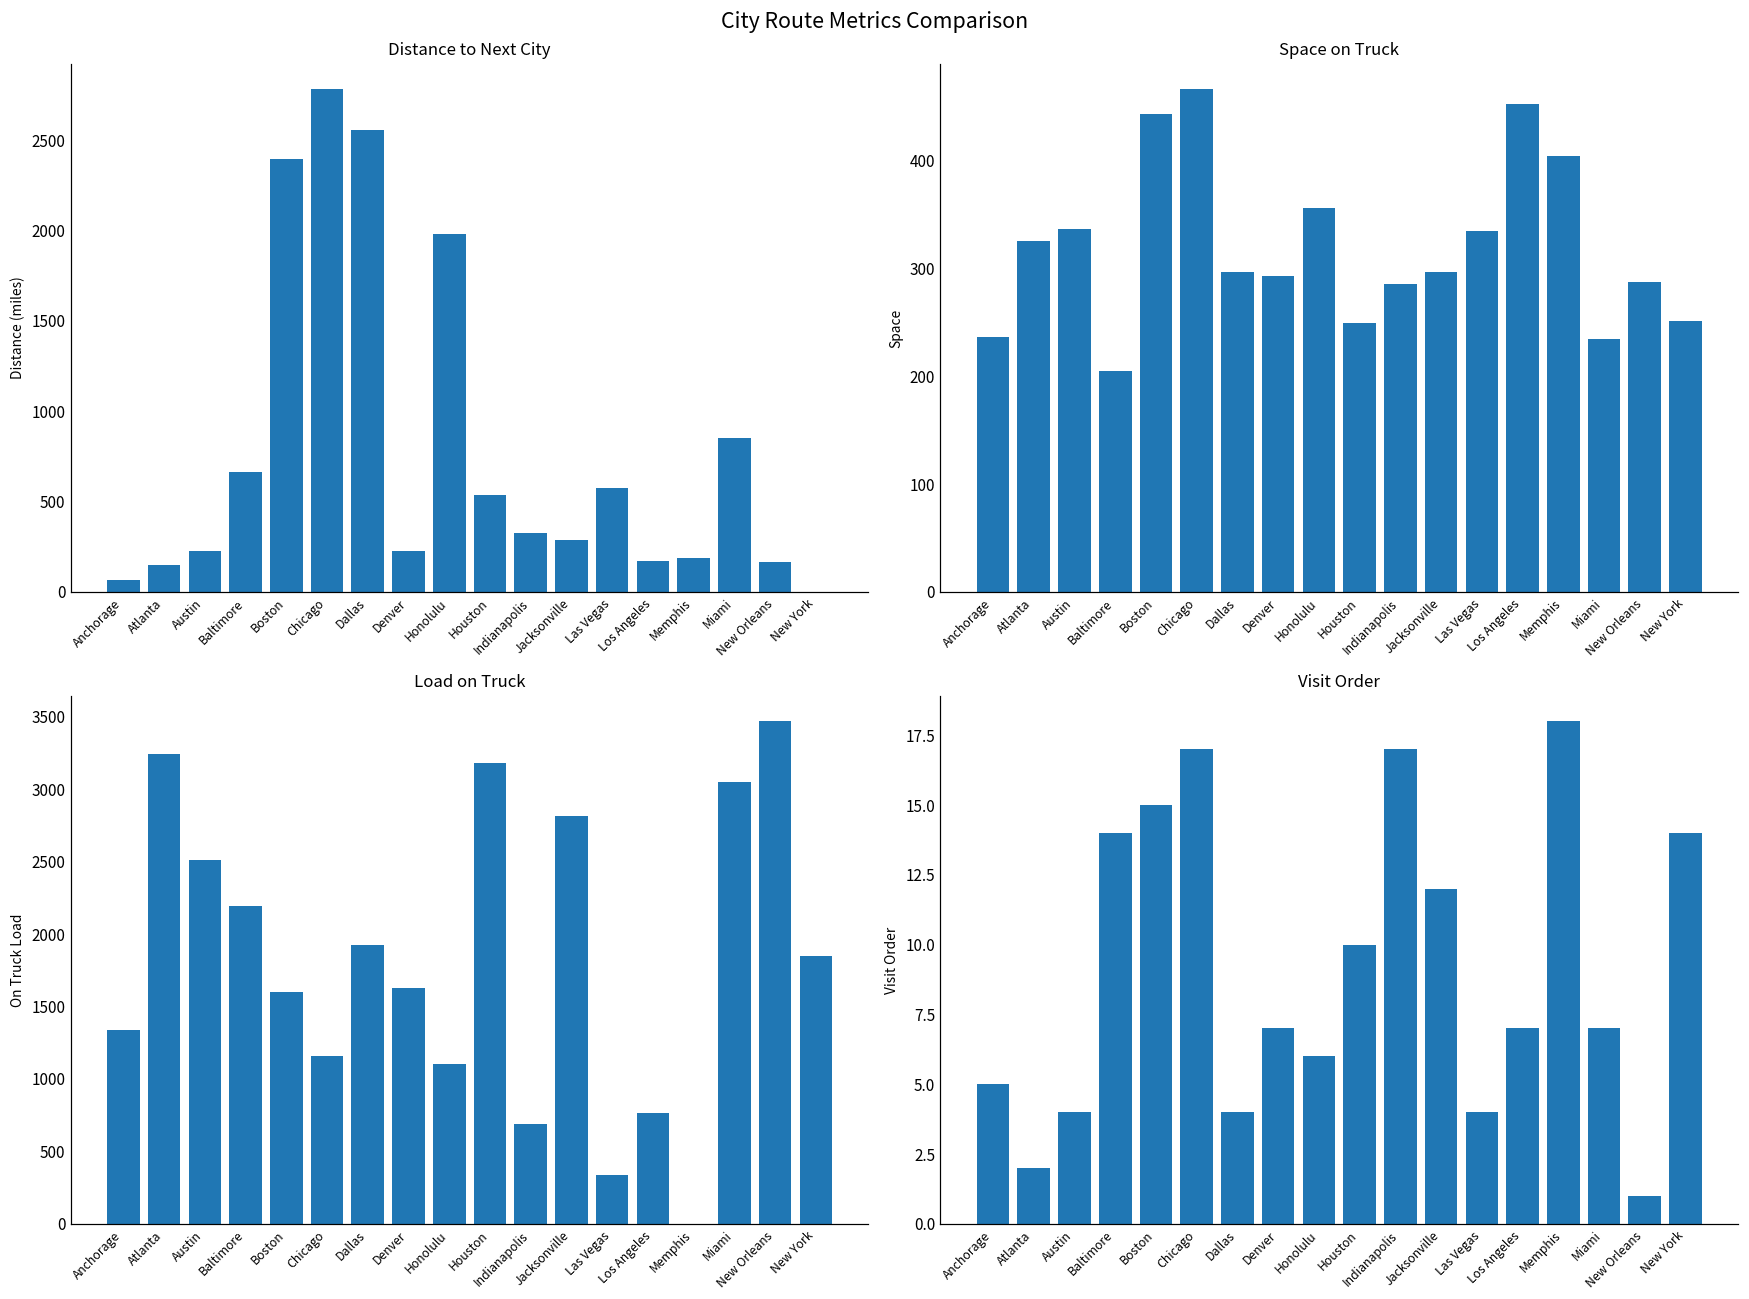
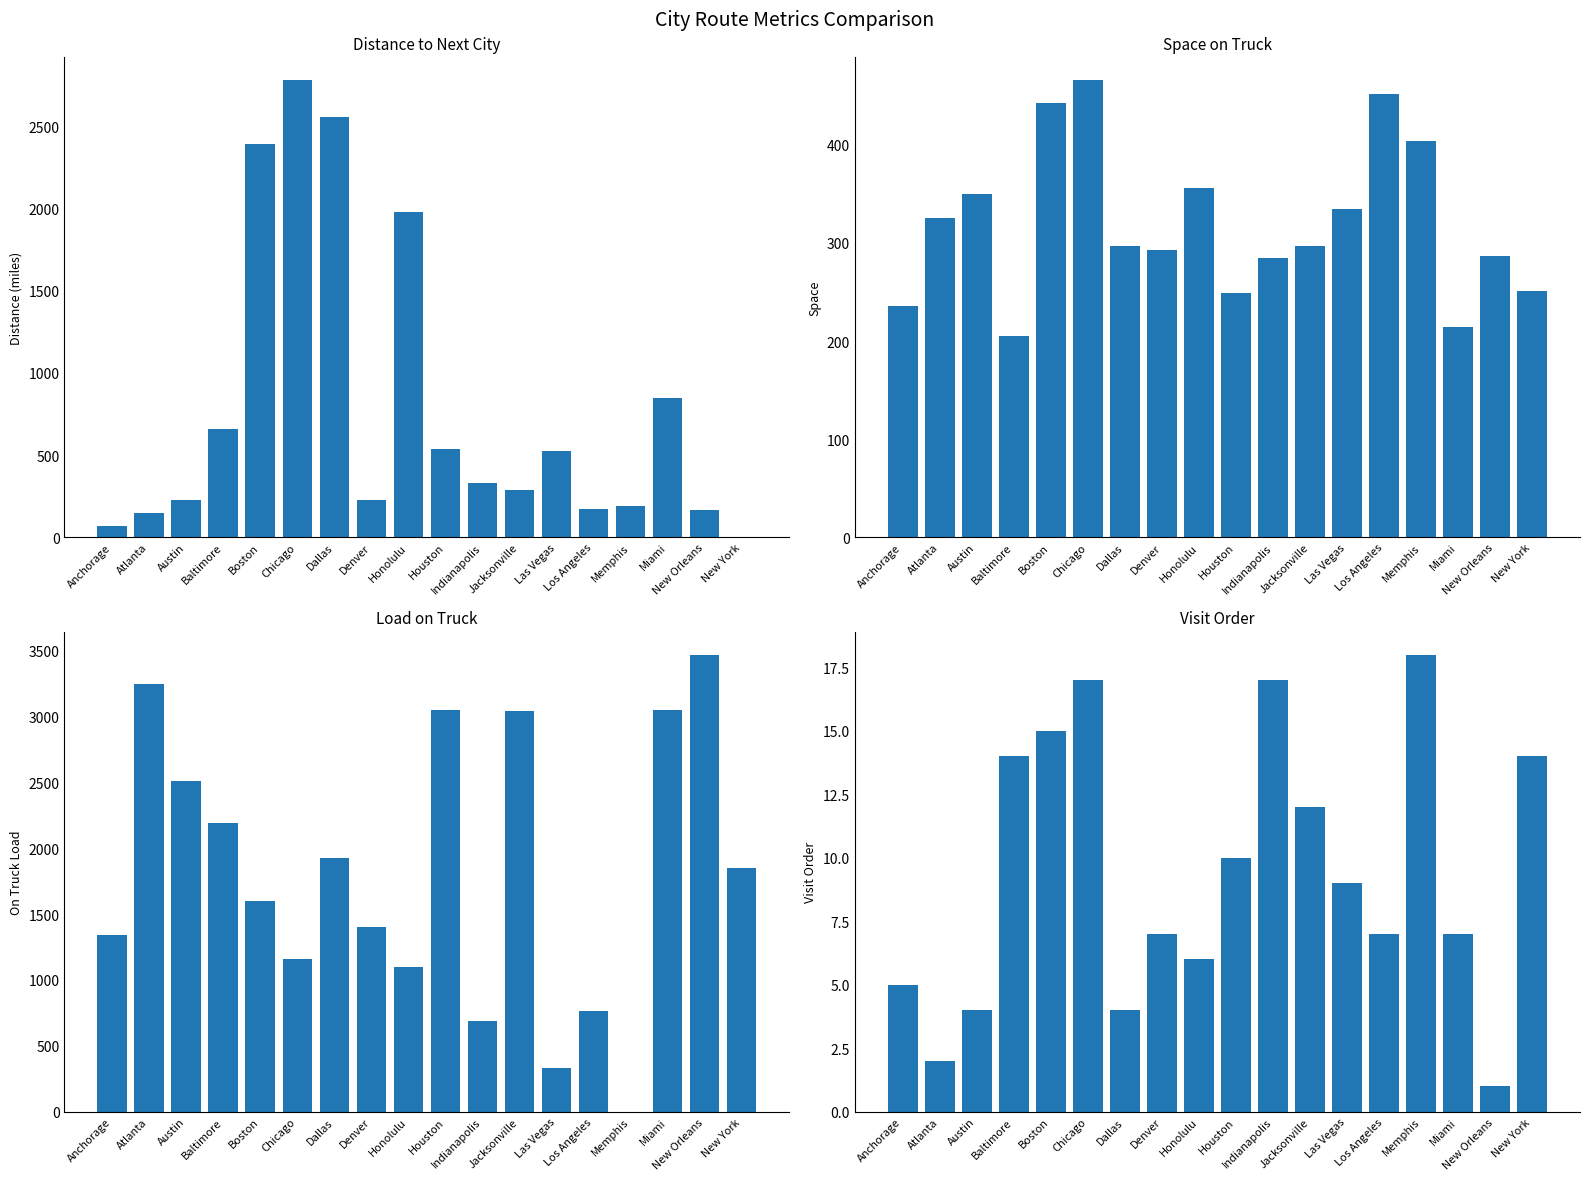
  {
    "Distance to Next City": {
      "Anchorage": 70,
      "Atlanta": 150,
      "Austin": 230,
      "Baltimore": 660,
      "Boston": 2390,
      "Chicago": 2780,
      "Dallas": 2560,
      "Denver": 230,
      "Honolulu": 1980,
      "Houston": 540,
      "Indianapolis": 330,
      "Jacksonville": 280,
-     "Las Vegas": 580,
+     "Las Vegas": 520,
      "Los Angeles": 170,
      "Memphis": 190,
      "Miami": 850,
      "New Orleans": 160,
      "New York": 0
    },
    "Space on Truck": {
      "Anchorage": 240,
      "Atlanta": 330,
-     "Austin": 340,
+     "Austin": 350,
      "Baltimore": 210,
      "Boston": 440,
      "Chicago": 470,
      "Dallas": 300,
      "Denver": 290,
      "Honolulu": 360,
      "Houston": 250,
      "Indianapolis": 290,
      "Jacksonville": 300,
      "Las Vegas": 340,
      "Los Angeles": 450,
      "Memphis": 400,
-     "Miami": 230,
+     "Miami": 210,
      "New Orleans": 290,
      "New York": 250
    },
    "Load on Truck": {
      "Anchorage": 1340,
      "Atlanta": 3240,
      "Austin": 2510,
      "Baltimore": 2190,
      "Boston": 1600,
      "Chicago": 1160,
      "Dallas": 1930,
-     "Denver": 1630,
+     "Denver": 1410,
      "Honolulu": 1100,
-     "Houston": 3180,
+     "Houston": 3050,
      "Indianapolis": 690,
-     "Jacksonville": 2820,
+     "Jacksonville": 3040,
      "Las Vegas": 340,
      "Los Angeles": 770,
      "Memphis": 0,
      "Miami": 3050,
      "New Orleans": 3470,
      "New York": 1850
    },
    "Visit Order": {
      "Anchorage": 5,
      "Atlanta": 2,
      "Austin": 4,
      "Baltimore": 14,
      "Boston": 15,
      "Chicago": 17,
      "Dallas": 4,
      "Denver": 7,
      "Honolulu": 6,
      "Houston": 10,
      "Indianapolis": 17,
      "Jacksonville": 12,
-     "Las Vegas": 4,
+     "Las Vegas": 9,
      "Los Angeles": 7,
      "Memphis": 18,
      "Miami": 7,
      "New Orleans": 1,
      "New York": 14
    }
  }
